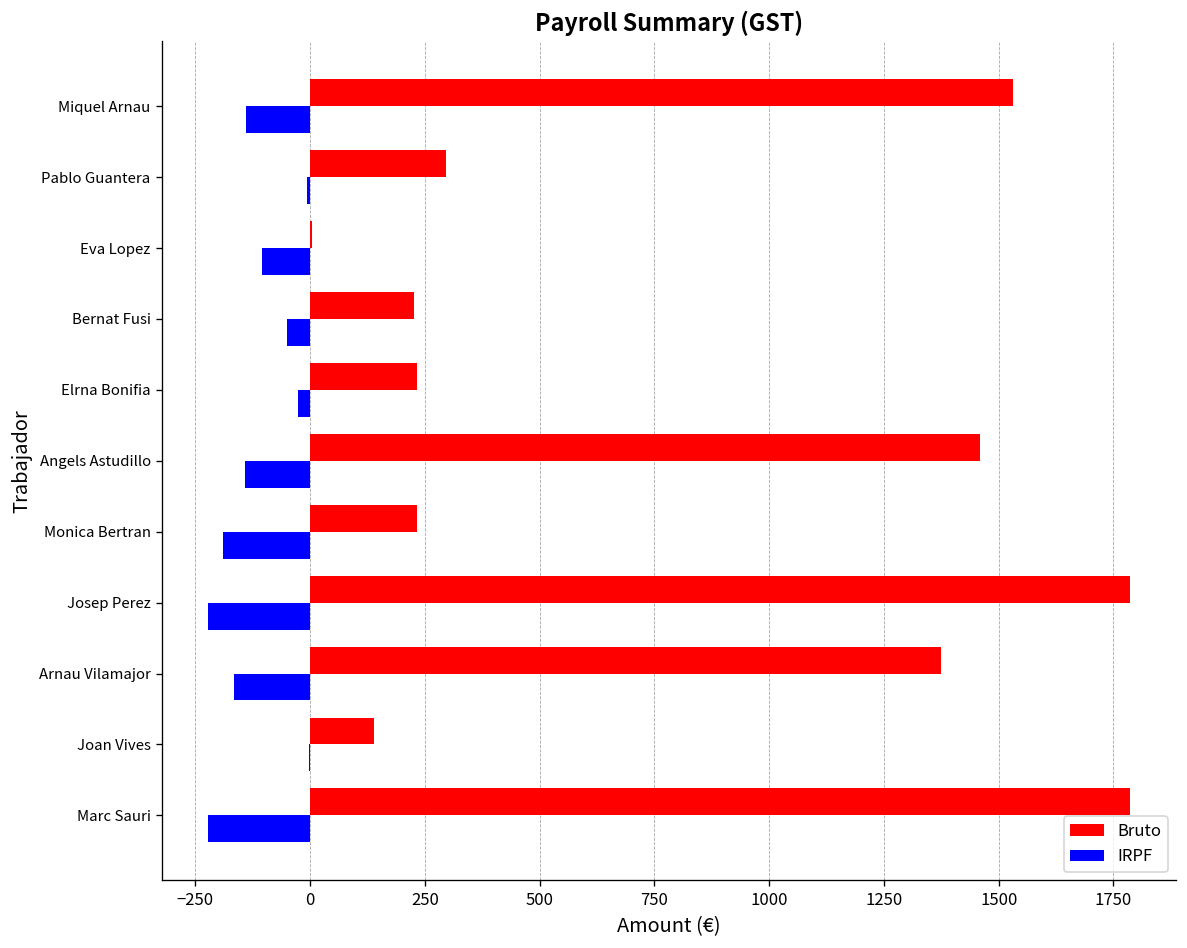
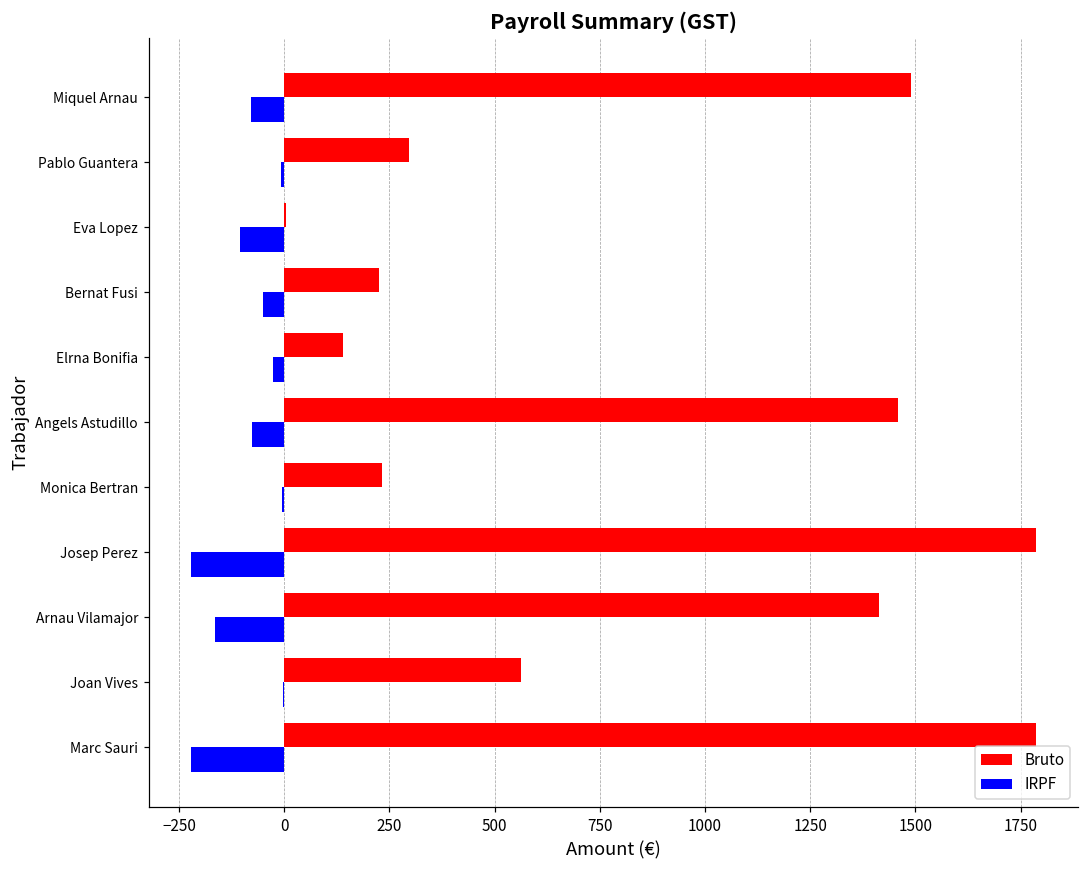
  {
    "Bruto": {
-     "Miquel Arnau": 1530,
+     "Miquel Arnau": 1490,
      "Pablo Guantera": 300,
      "Bernat Fusi": 230,
-     "Elrna Bonifia": 230,
+     "Elrna Bonifia": 140,
      "Angels Astudillo": 1460,
      "Monica Bertran": 230,
      "Josep Perez": 1790,
-     "Arnau Vilamajor": 1370,
-     "Joan Vives": 140,
+     "Arnau Vilamajor": 1410,
+     "Joan Vives": 560,
      "Marc Sauri": 1790
    },
    "IRPF": {
-     "Miquel Arnau": -140,
+     "Miquel Arnau": -80,
      "Pablo Guantera": -10,
      "Eva Lopez": -100,
      "Bernat Fusi": -50,
      "Elrna Bonifia": -30,
-     "Angels Astudillo": -140,
-     "Monica Bertran": -190,
+     "Angels Astudillo": -80,
+     "Monica Bertran": 0,
      "Josep Perez": -220,
      "Arnau Vilamajor": -170,
      "Marc Sauri": -220
    }
  }
